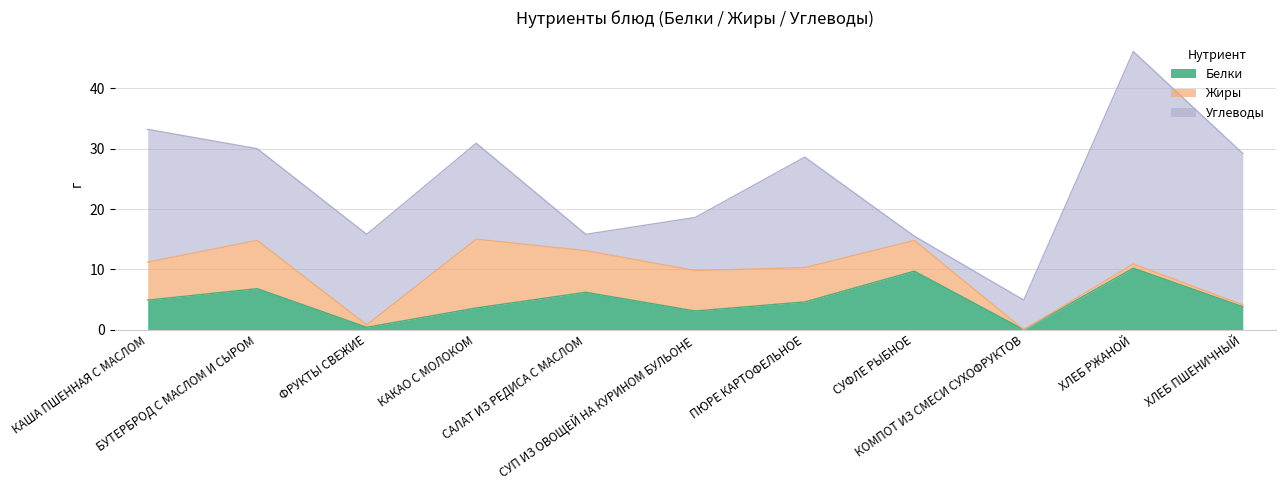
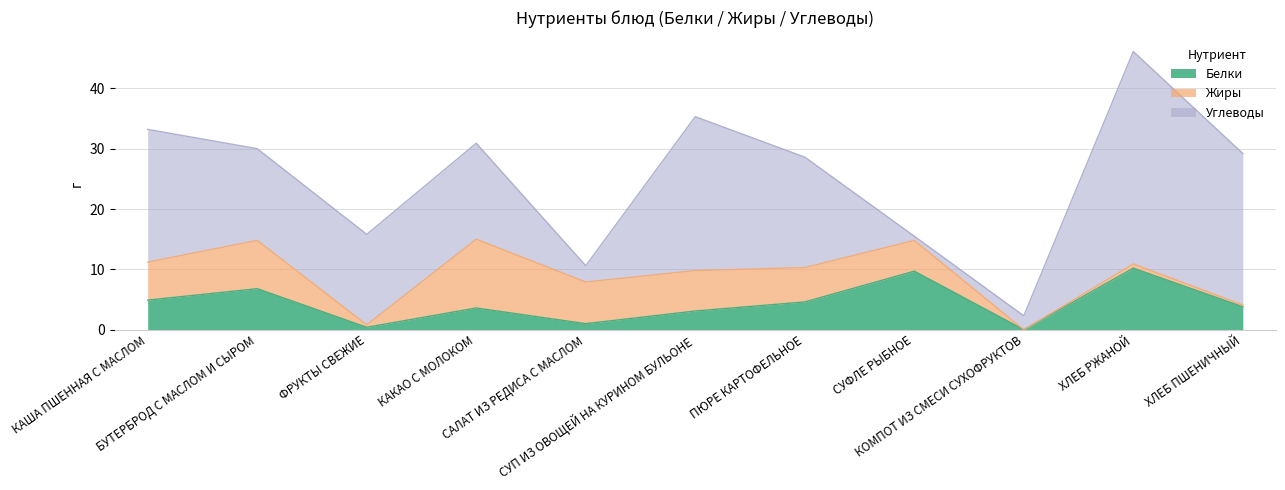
  {
    "Белки": {
      "КАША ПШЕННАЯ С МАСЛОМ": 5,
      "БУТЕРБРОД С МАСЛОМ И СЫРОМ": 7,
      "КАКАО С МОЛОКОМ": 4,
-     "САЛАТ ИЗ РЕДИСА С МАСЛОМ": 6,
+     "САЛАТ ИЗ РЕДИСА С МАСЛОМ": 1,
      "СУП ИЗ ОВОЩЕЙ НА КУРИНОМ БУЛЬОНЕ": 3,
      "ПЮРЕ КАРТОФЕЛЬНОЕ": 5,
      "СУФЛЕ РЫБНОЕ": 10,
      "ХЛЕБ РЖАНОЙ": 10
    },
    "Жиры": {
      "КАША ПШЕННАЯ С МАСЛОМ": 6,
      "БУТЕРБРОД С МАСЛОМ И СЫРОМ": 8,
      "КАКАО С МОЛОКОМ": 11,
      "САЛАТ ИЗ РЕДИСА С МАСЛОМ": 7,
      "СУП ИЗ ОВОЩЕЙ НА КУРИНОМ БУЛЬОНЕ": 7,
      "ПЮРЕ КАРТОФЕЛЬНОЕ": 6,
      "СУФЛЕ РЫБНОЕ": 5,
      "ХЛЕБ РЖАНОЙ": 1
    },
    "Углеводы": {
      "КАША ПШЕННАЯ С МАСЛОМ": 22,
      "БУТЕРБРОД С МАСЛОМ И СЫРОМ": 15,
      "ФРУКТЫ СВЕЖИЕ": 15,
      "КАКАО С МОЛОКОМ": 16,
      "САЛАТ ИЗ РЕДИСА С МАСЛОМ": 3,
-     "СУП ИЗ ОВОЩЕЙ НА КУРИНОМ БУЛЬОНЕ": 9,
+     "СУП ИЗ ОВОЩЕЙ НА КУРИНОМ БУЛЬОНЕ": 25,
      "ПЮРЕ КАРТОФЕЛЬНОЕ": 18,
      "СУФЛЕ РЫБНОЕ": 1,
-     "КОМПОТ ИЗ СМЕСИ СУХОФРУКТОВ": 5,
+     "КОМПОТ ИЗ СМЕСИ СУХОФРУКТОВ": 2,
      "ХЛЕБ РЖАНОЙ": 35,
      "ХЛЕБ ПШЕНИЧНЫЙ": 25
    }
  }
